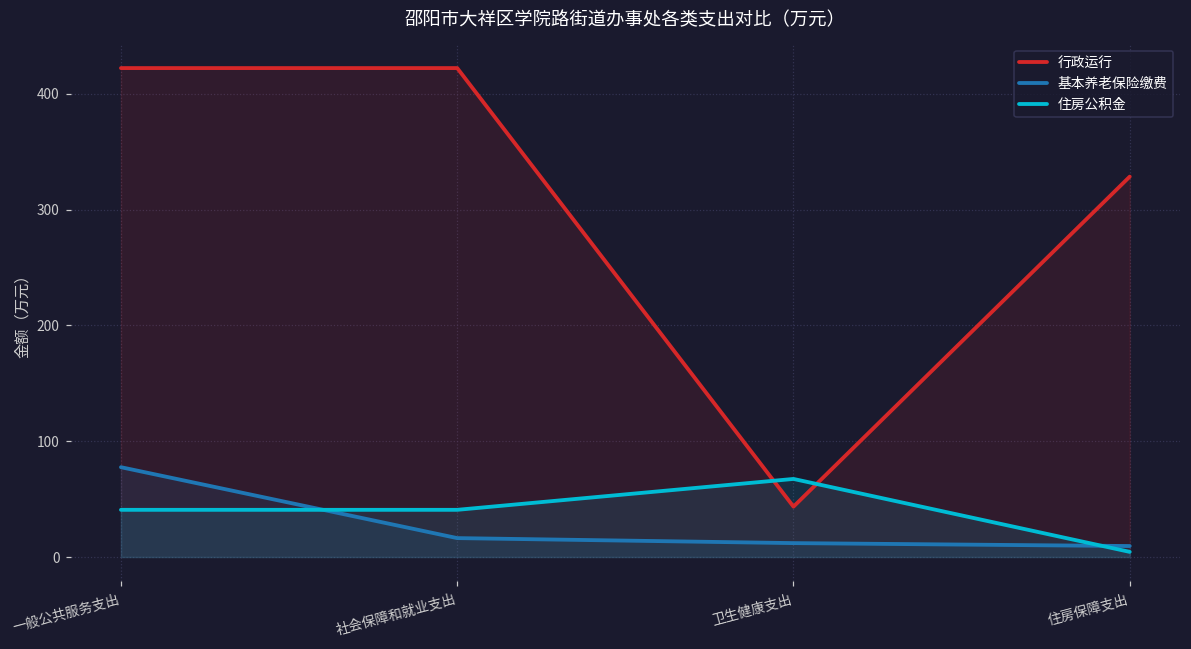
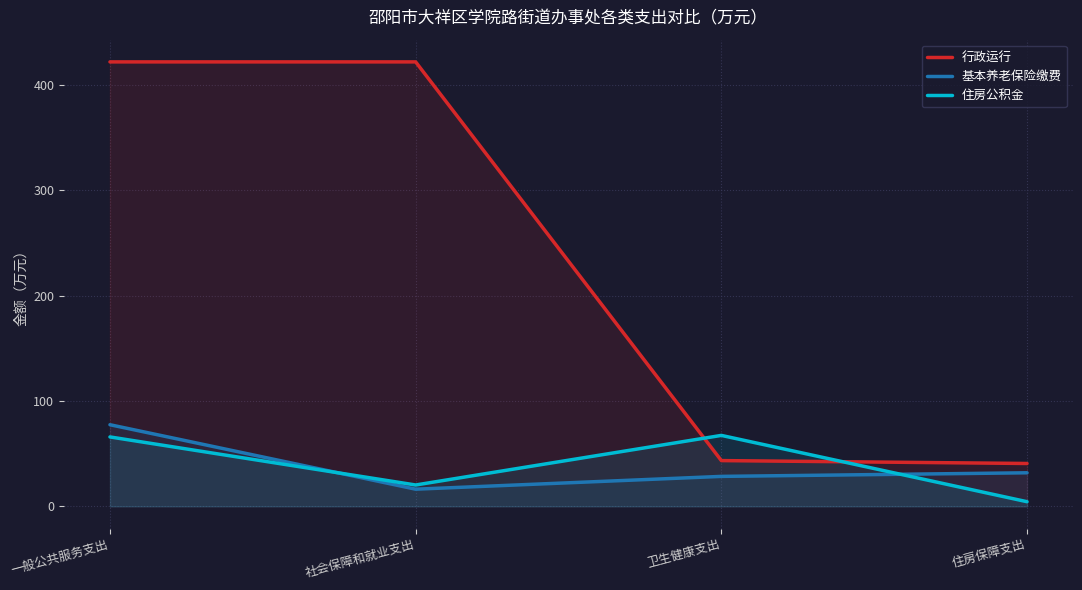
  {
    "行政运行": {
      "一般公共服务支出": 422,
      "社会保障和就业支出": 422,
      "卫生健康支出": 43,
-     "住房保障支出": 328
+     "住房保障支出": 41
    },
    "基本养老保险缴费": {
      "一般公共服务支出": 78,
      "社会保障和就业支出": 16,
-     "卫生健康支出": 12,
-     "住房保障支出": 9
+     "卫生健康支出": 28,
+     "住房保障支出": 32
    },
    "住房公积金": {
-     "一般公共服务支出": 41,
-     "社会保障和就业支出": 41,
+     "一般公共服务支出": 66,
+     "社会保障和就业支出": 20,
      "卫生健康支出": 67,
      "住房保障支出": 4
    }
  }
